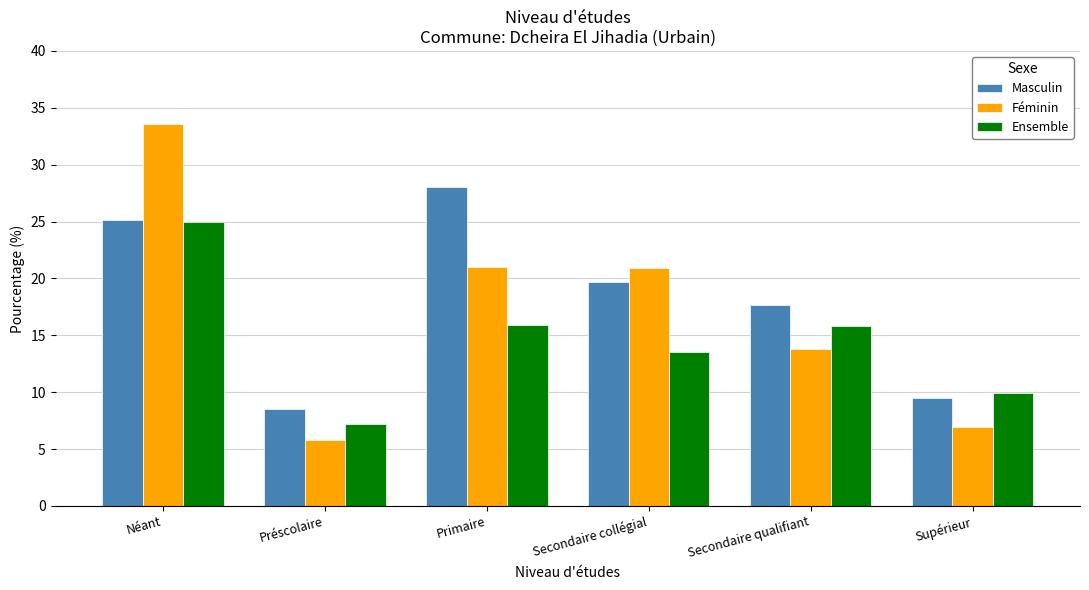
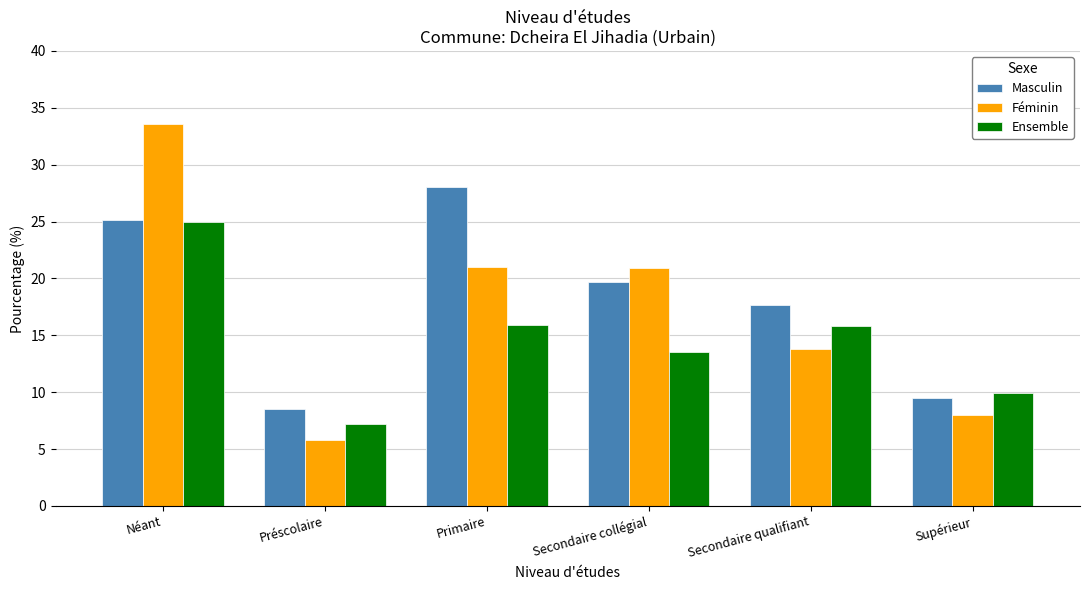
  {
    "Masculin": {
      "Néant": 25.1,
      "Préscolaire": 8.5,
      "Primaire": 28.0,
      "Secondaire collégial": 19.7,
      "Secondaire qualifiant": 17.7,
      "Supérieur": 9.5
    },
    "Féminin": {
      "Néant": 33.6,
      "Préscolaire": 5.8,
      "Primaire": 21.0,
      "Secondaire collégial": 20.9,
      "Secondaire qualifiant": 13.8,
-     "Supérieur": 6.9
+     "Supérieur": 8.0
    },
    "Ensemble": {
      "Néant": 25.0,
      "Préscolaire": 7.2,
      "Primaire": 15.9,
      "Secondaire collégial": 13.5,
      "Secondaire qualifiant": 15.8,
      "Supérieur": 9.9
    }
  }
